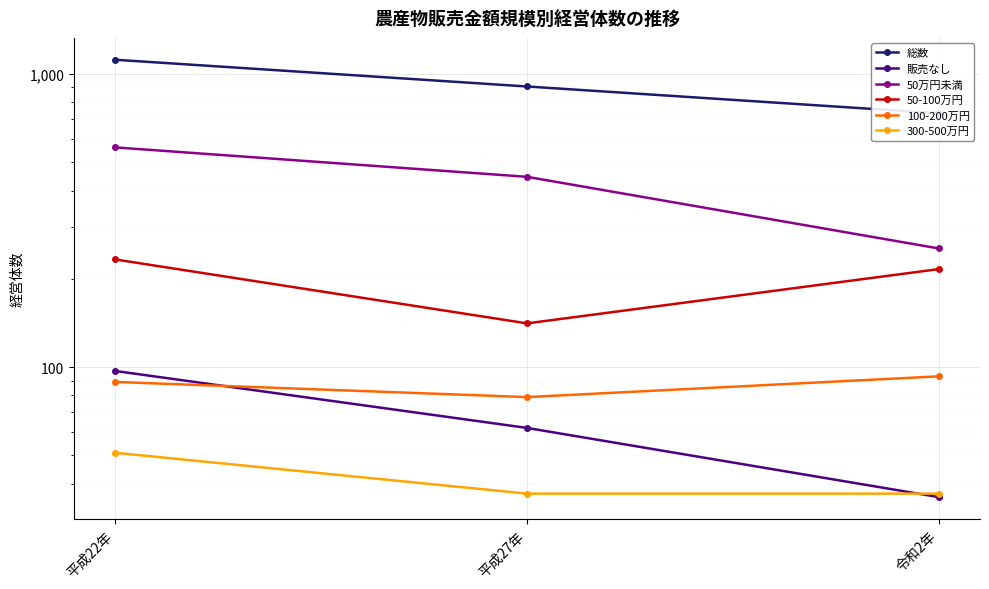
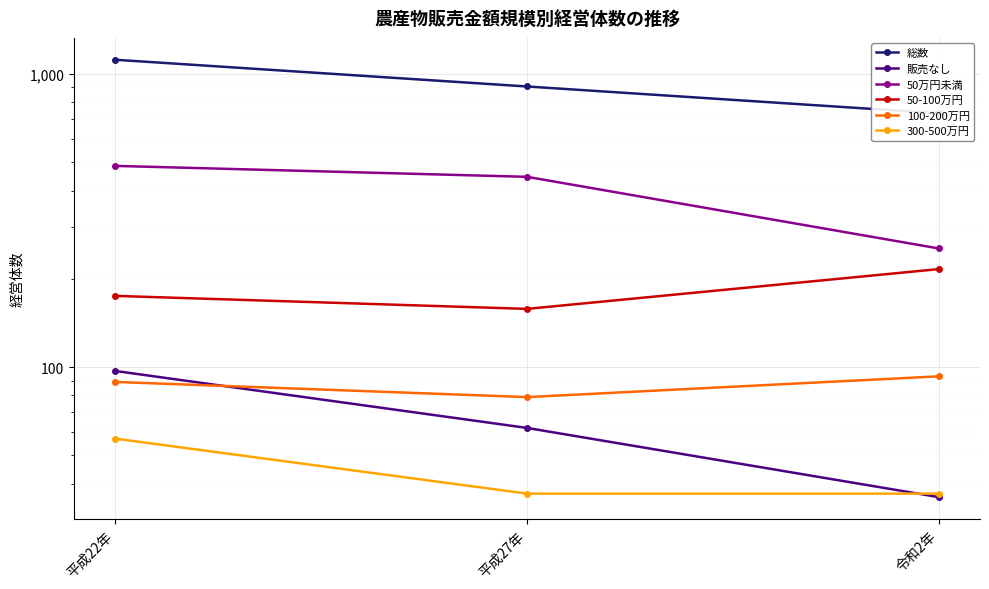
  {
    "50万円未満": {
-     "平成22年": 560,
+     "平成22年": 490,
      "平成27年": 450,
      "令和2年": 250
    },
    "50-100万円": {
-     "平成22年": 230,
-     "平成27年": 140,
+     "平成22年": 180,
+     "平成27年": 160,
      "令和2年": 220
    },
    "100-200万円": {
      "平成22年": 89,
      "平成27年": 79,
      "令和2年": 93
    },
    "300-500万円": {
-     "平成22年": 51,
+     "平成22年": 57,
      "平成27年": 37,
      "令和2年": 37
    }
  }
